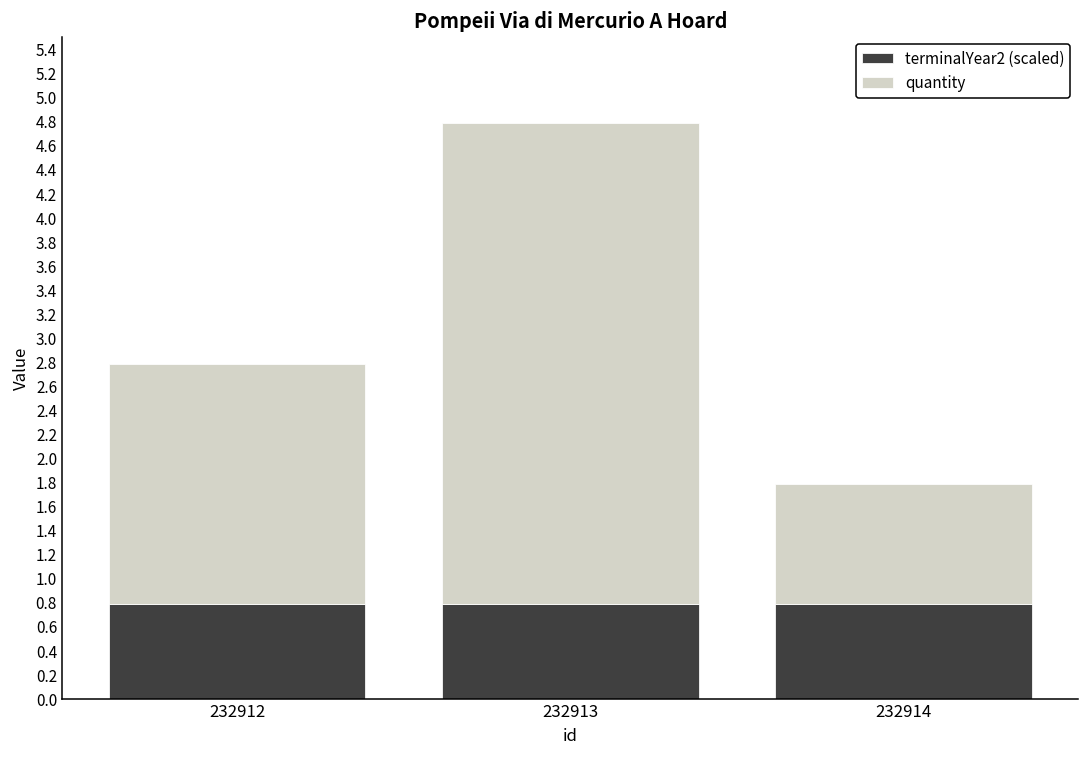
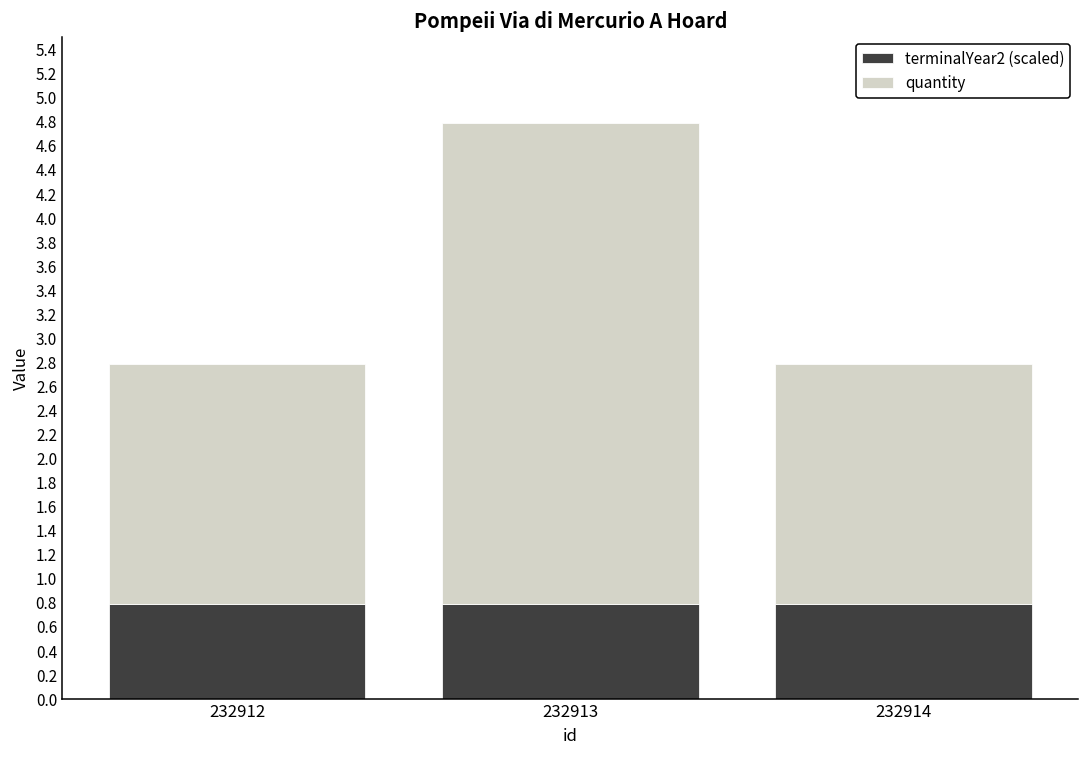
  {
    "terminalYear2 (scaled)": {
      "232912": 0.79,
      "232913": 0.79,
      "232914": 0.79
    },
    "quantity": {
      "232912": 2,
      "232913": 4,
-     "232914": 1
+     "232914": 2
    }
  }
